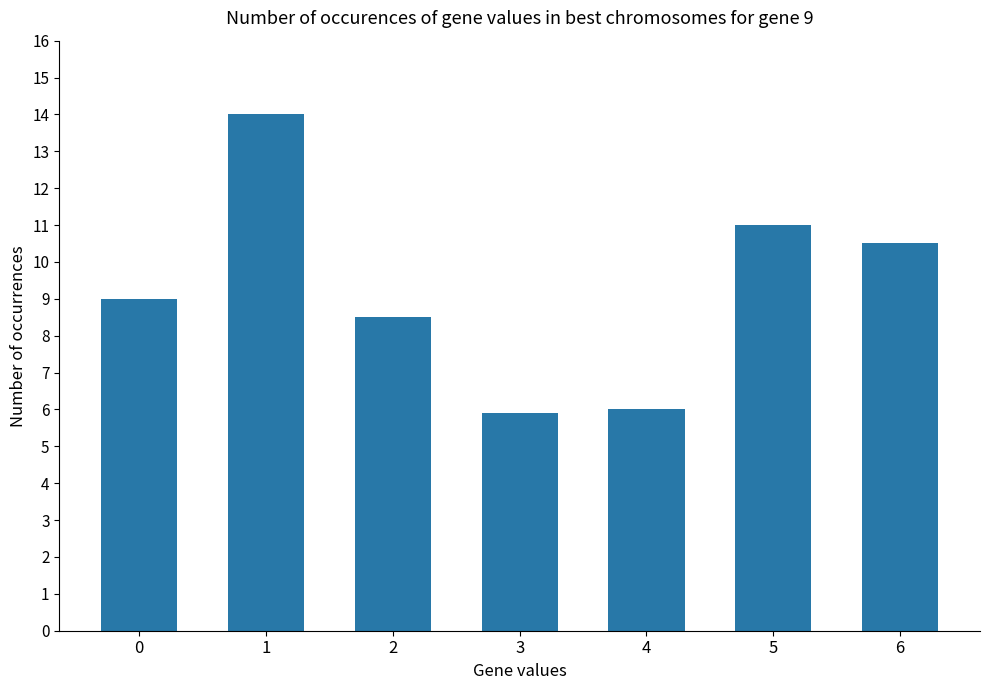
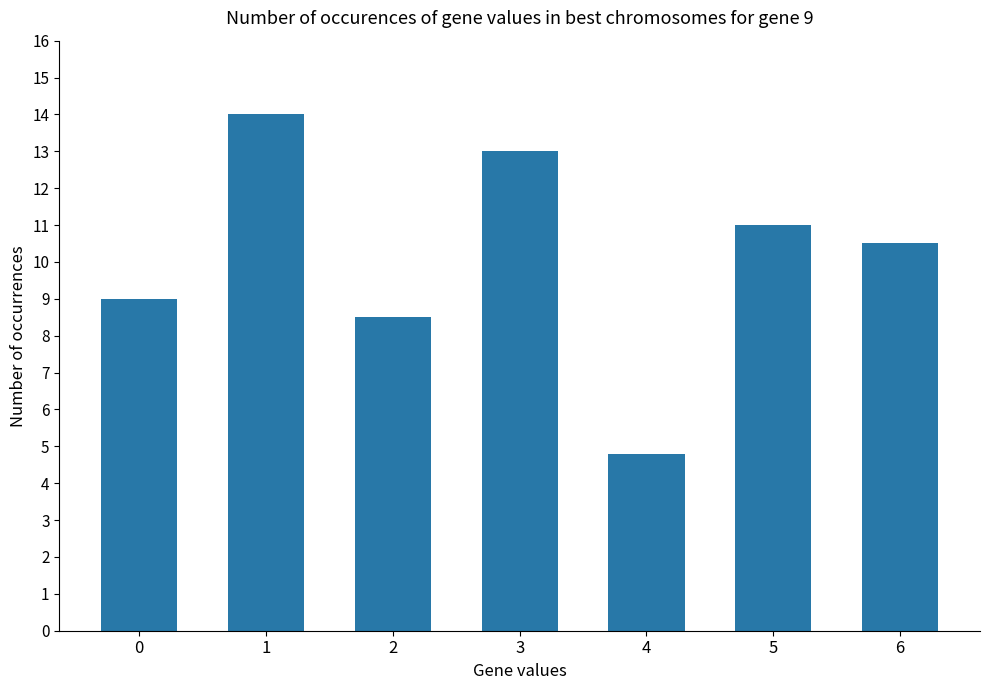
  {
    "0": 9.0,
    "1": 14.0,
    "2": 8.5,
-   "3": 5.9,
-   "4": 6.0,
+   "3": 13.0,
+   "4": 4.8,
    "5": 11.0,
    "6": 10.5
  }
